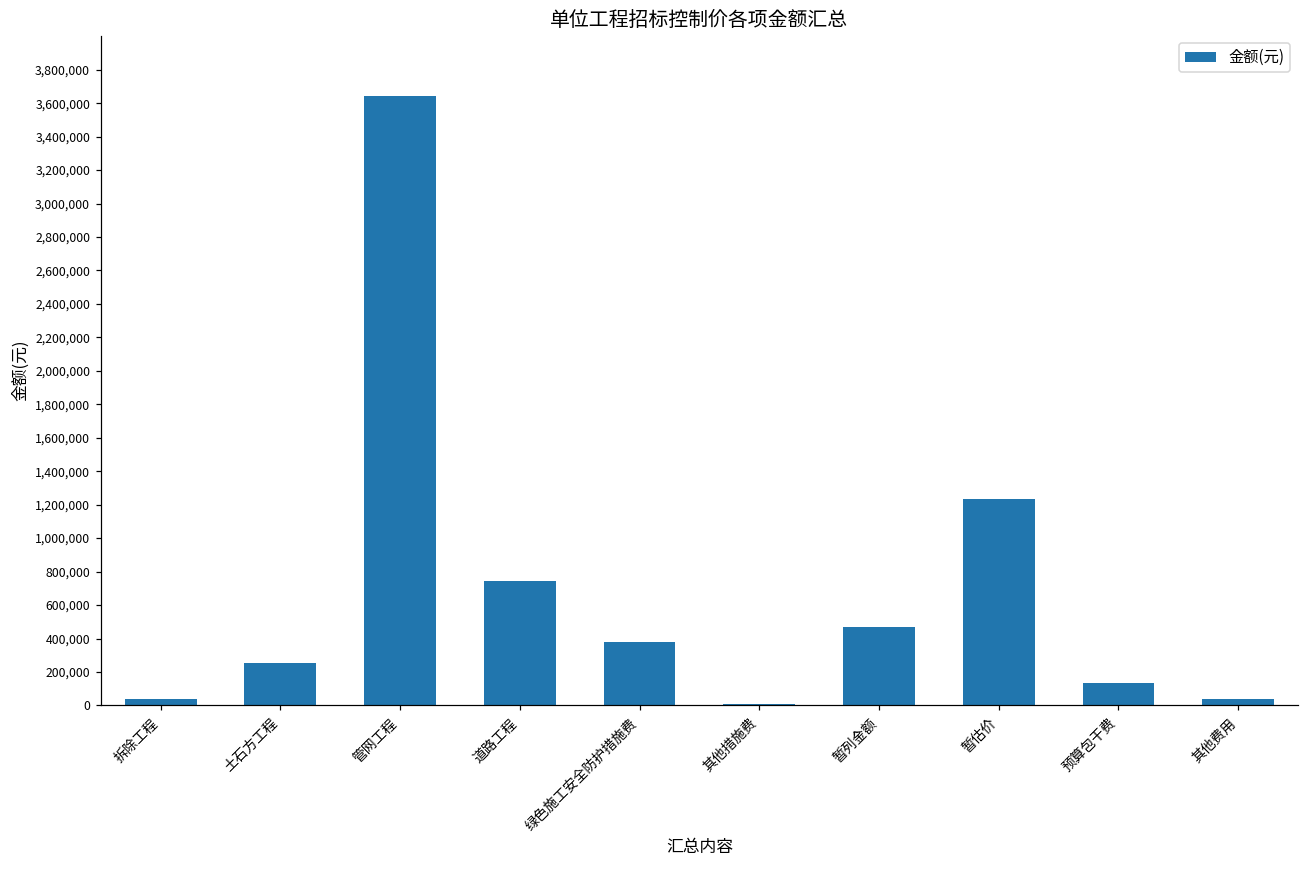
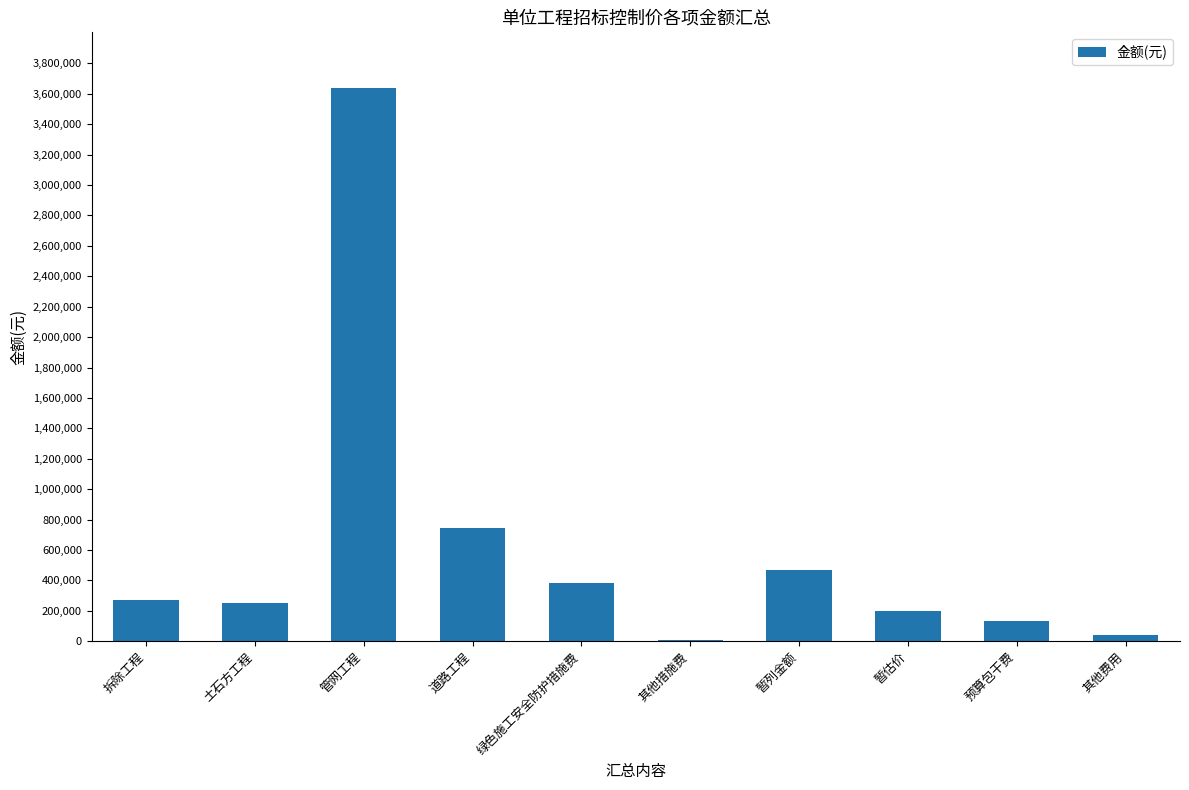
  {
-   "拆除工程": "40,000",
+   "拆除工程": "270,000",
    "土石方工程": "250,000",
    "管网工程": "3,640,000",
    "道路工程": "740,000",
    "绿色施工安全防护措施费": "380,000",
    "暂列金额": "470,000",
-   "暂估价": "1,230,000",
+   "暂估价": "200,000",
    "预算包干费": "130,000",
    "其他费用": "40,000"
  }
